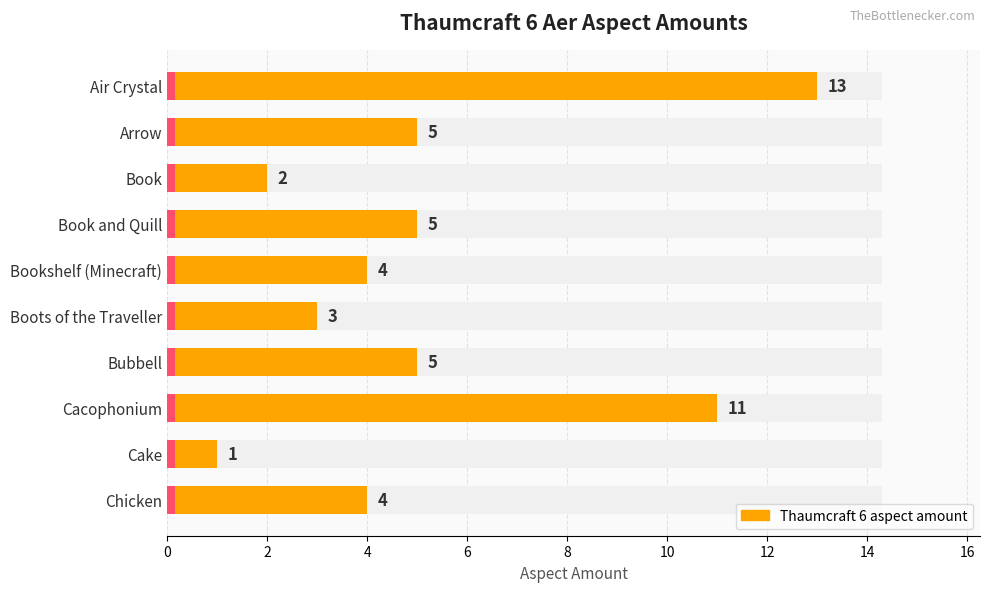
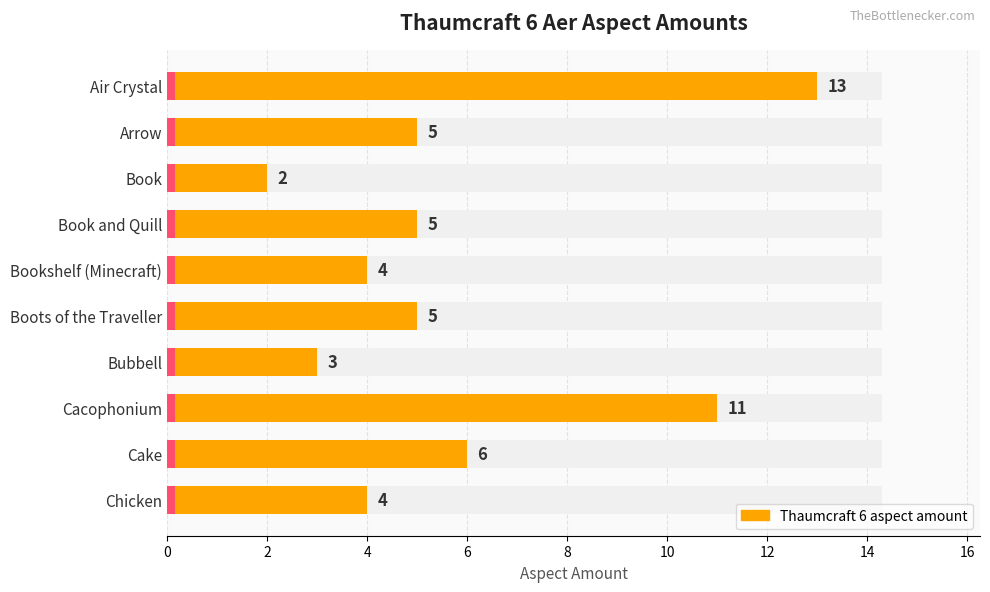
  {
    "Thaumcraft 6 aspect amount": {
-     "Boots of the Traveller": 3,
-     "Bubbell": 5,
-     "Cake": 1
+     "Boots of the Traveller": 5,
+     "Bubbell": 3,
+     "Cake": 6
    }
  }
